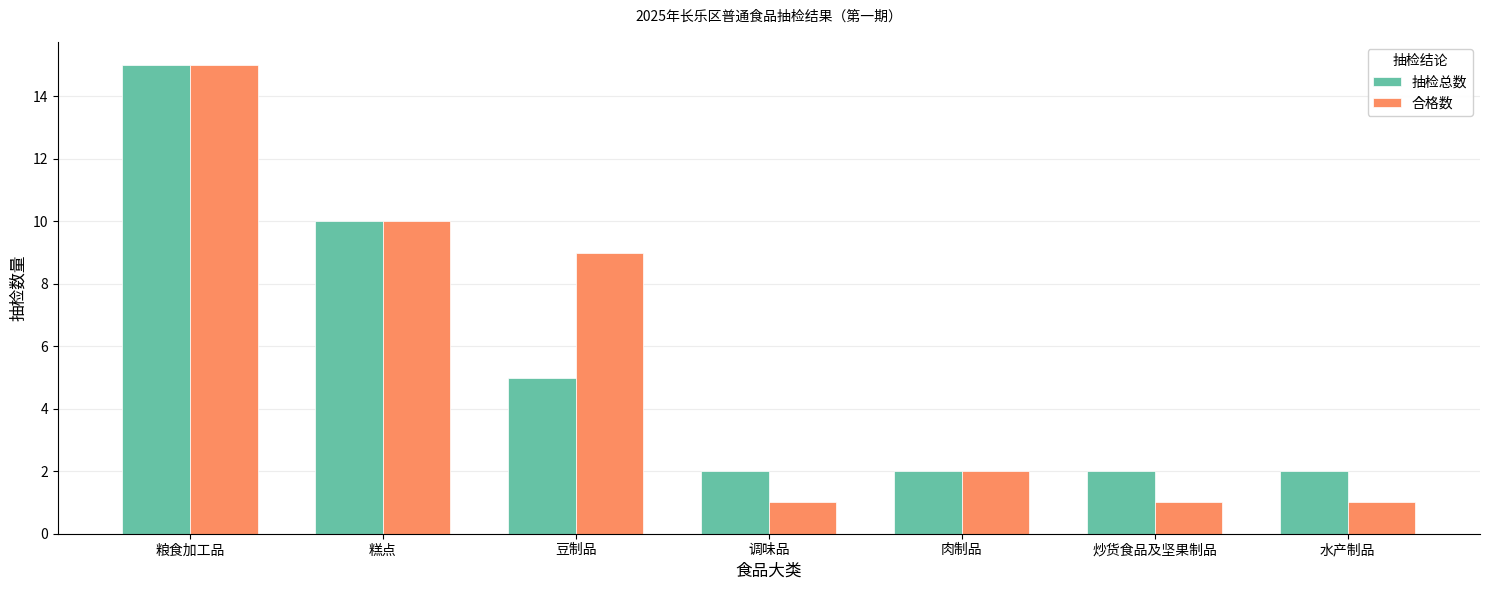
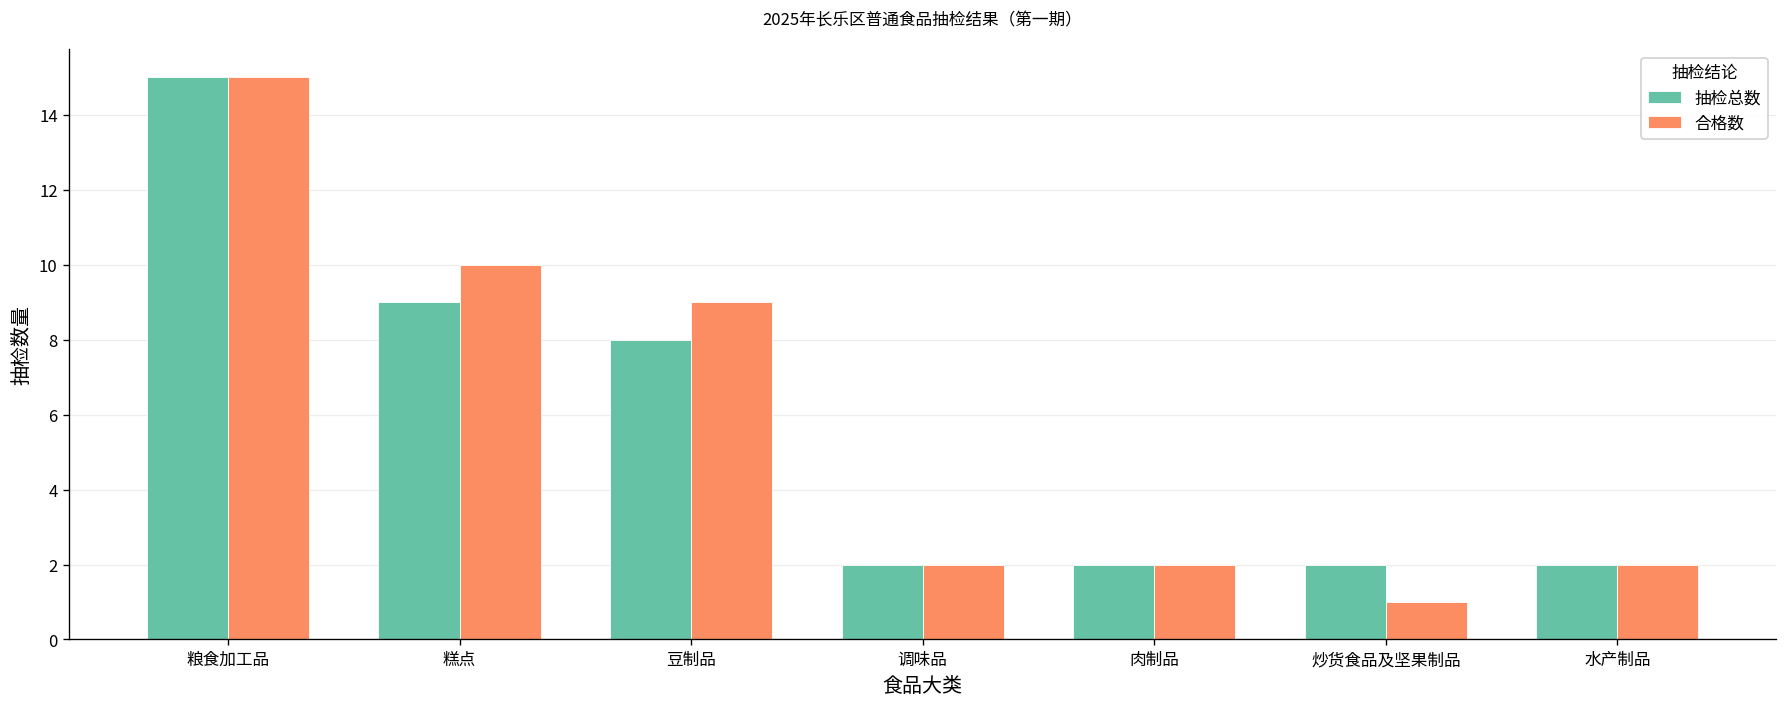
  {
    "抽检总数": {
      "粮食加工品": 15,
-     "糕点": 10,
-     "豆制品": 5,
+     "糕点": 9,
+     "豆制品": 8,
      "调味品": 2,
      "肉制品": 2,
      "炒货食品及坚果制品": 2,
      "水产制品": 2
    },
    "合格数": {
      "粮食加工品": 15,
      "糕点": 10,
      "豆制品": 9,
-     "调味品": 1,
+     "调味品": 2,
      "肉制品": 2,
      "炒货食品及坚果制品": 1,
-     "水产制品": 1
+     "水产制品": 2
    }
  }
